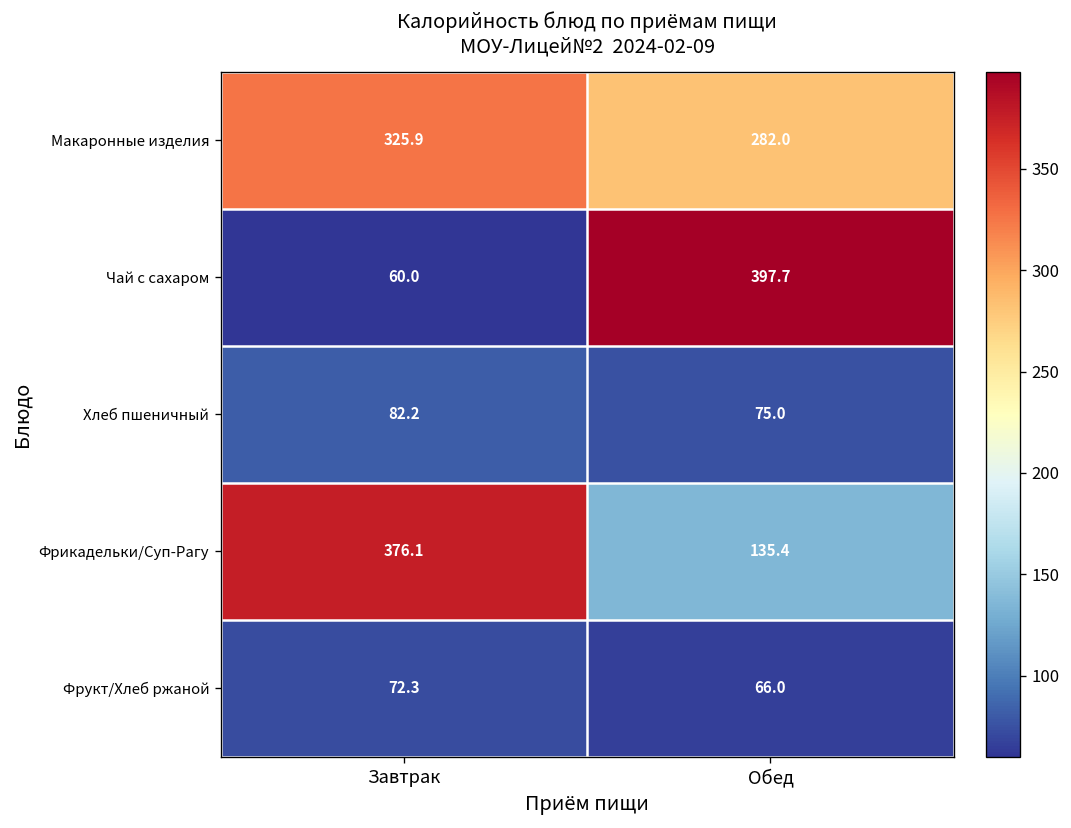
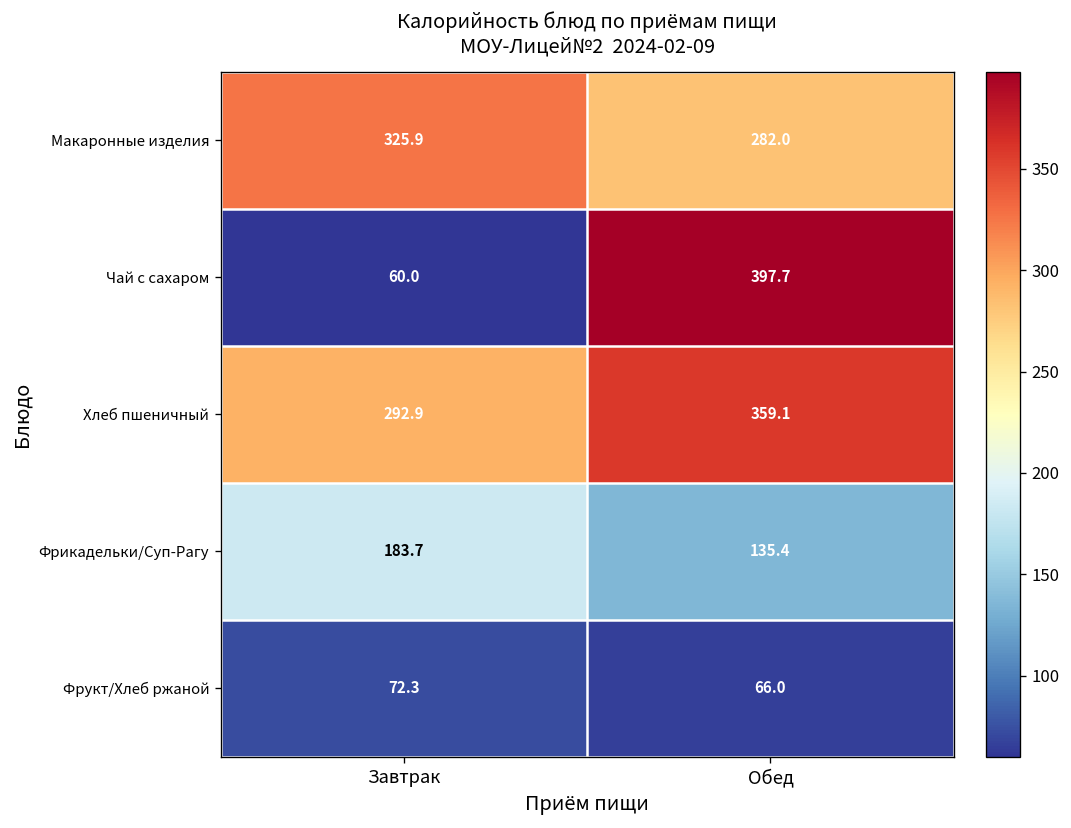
  {
    "Макаронные изделия": {
      "Завтрак": 325.9,
      "Обед": 282.0
    },
    "Чай с сахаром": {
      "Завтрак": 60.0,
      "Обед": 397.7
    },
    "Хлеб пшеничный": {
-     "Завтрак": 82.2,
-     "Обед": 75.0
+     "Завтрак": 292.9,
+     "Обед": 359.1
    },
    "Фрикадельки/Суп-Рагу": {
-     "Завтрак": 376.1,
+     "Завтрак": 183.7,
      "Обед": 135.4
    },
    "Фрукт/Хлеб ржаной": {
      "Завтрак": 72.3,
      "Обед": 66.0
    }
  }
